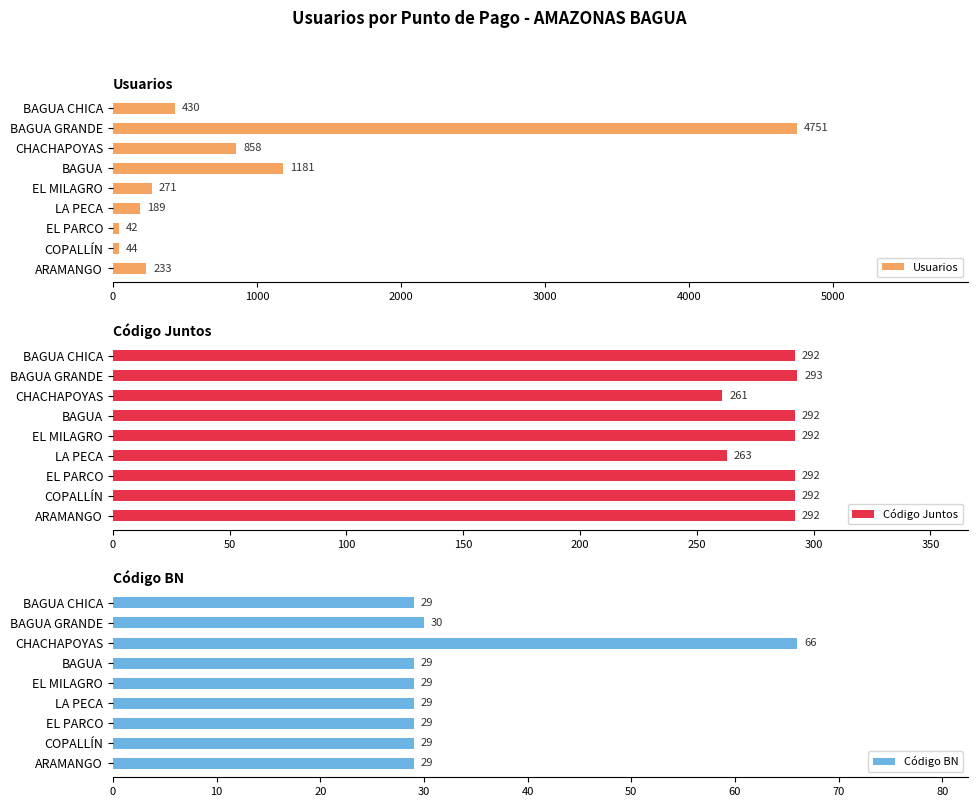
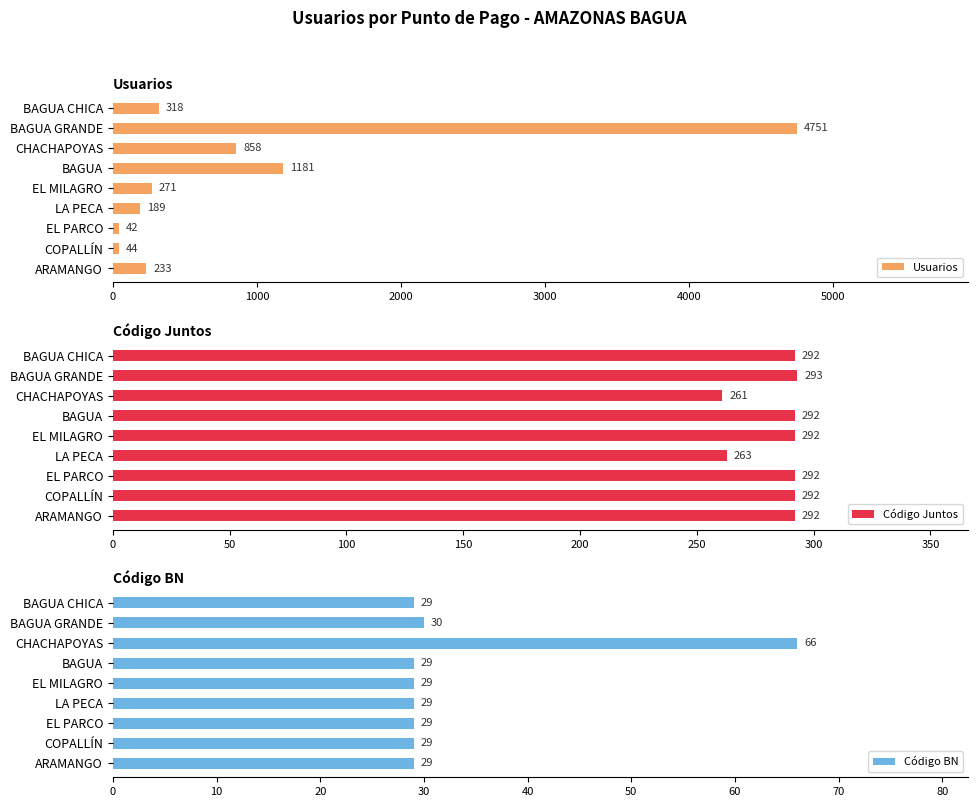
  {
    "Usuarios": {
-     "BAGUA CHICA": 430,
+     "BAGUA CHICA": 318,
      "BAGUA GRANDE": 4751,
      "CHACHAPOYAS": 858,
      "BAGUA": 1181,
      "EL MILAGRO": 271,
      "LA PECA": 189,
      "EL PARCO": 42,
      "COPALLÍN": 44,
      "ARAMANGO": 233
    },
    "Código Juntos": {
      "BAGUA CHICA": 292,
      "BAGUA GRANDE": 293,
      "CHACHAPOYAS": 261,
      "BAGUA": 292,
      "EL MILAGRO": 292,
      "LA PECA": 263,
      "EL PARCO": 292,
      "COPALLÍN": 292,
      "ARAMANGO": 292
    },
    "Código BN": {
      "BAGUA CHICA": 29,
      "BAGUA GRANDE": 30,
      "CHACHAPOYAS": 66,
      "BAGUA": 29,
      "EL MILAGRO": 29,
      "LA PECA": 29,
      "EL PARCO": 29,
      "COPALLÍN": 29,
      "ARAMANGO": 29
    }
  }
